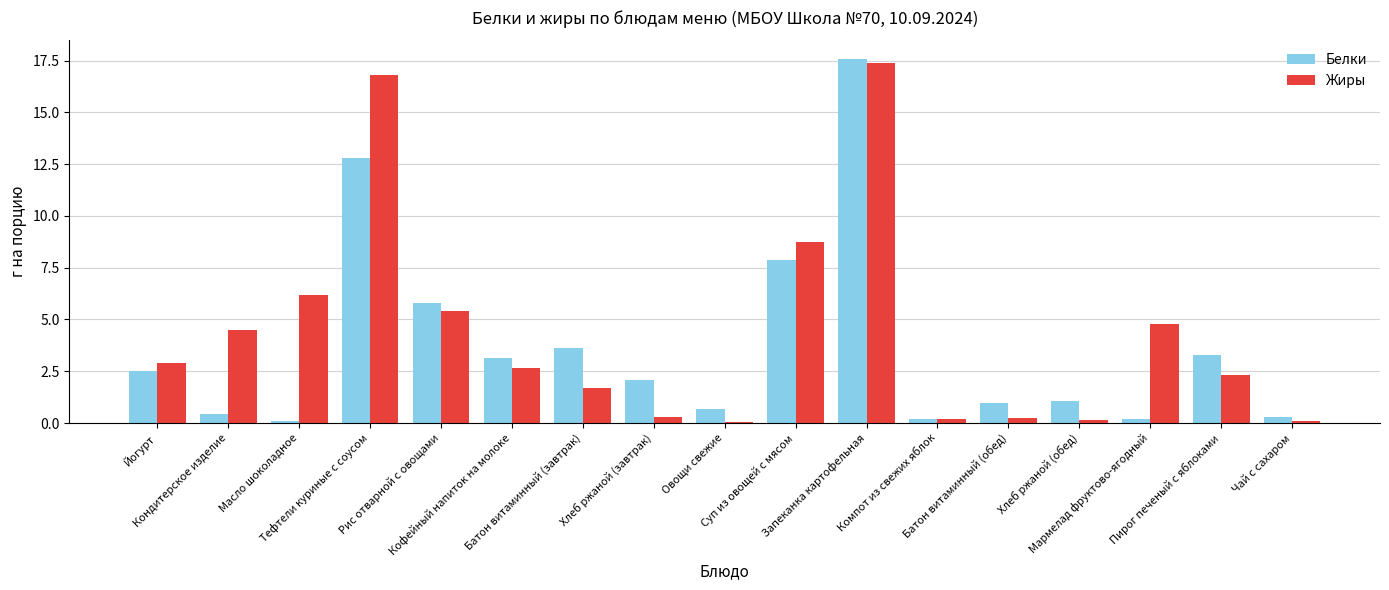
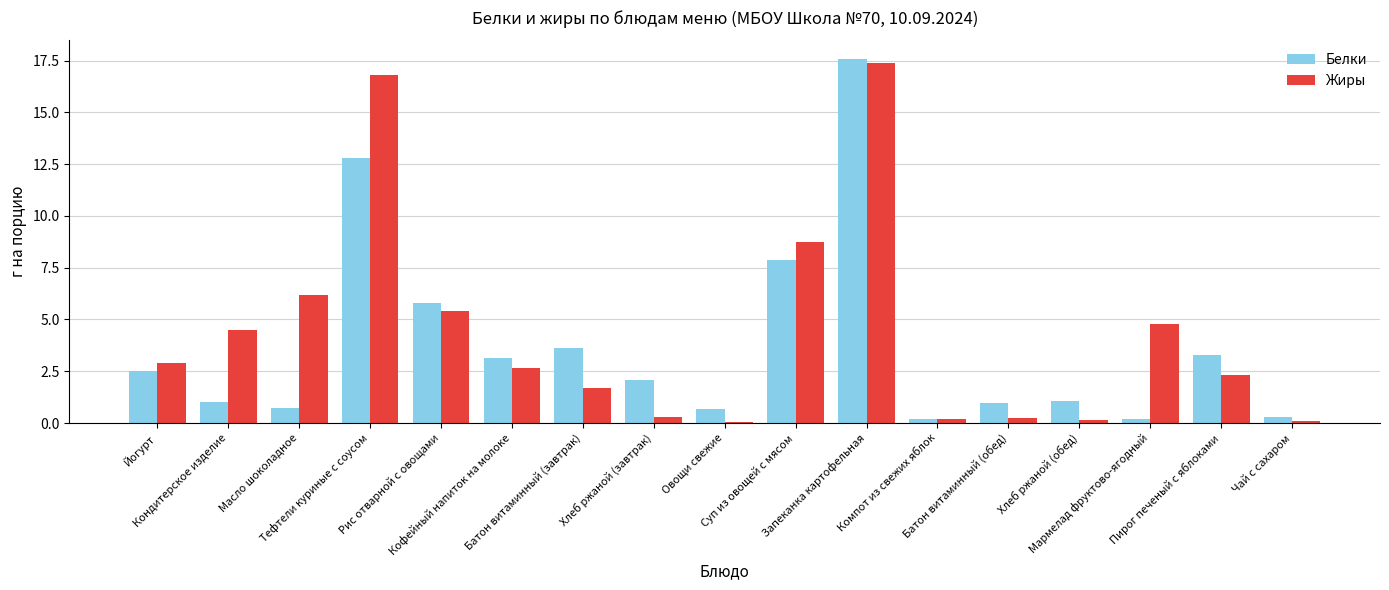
  {
    "Белки": {
      "Йогурт": 2.5,
-     "Кондитерское изделие": 0.4,
-     "Масло шоколадное": 0.1,
+     "Кондитерское изделие": 1.0,
+     "Масло шоколадное": 0.7,
      "Тефтели куриные с соусом": 12.8,
      "Рис отварной с овощами": 5.8,
      "Кофейный напиток на молоке": 3.2,
      "Батон витаминный (завтрак)": 3.6,
      "Хлеб ржаной (завтрак)": 2.1,
      "Овощи свежие": 0.7,
      "Суп из овощей с мясом": 7.9,
      "Запеканка картофельная": 17.6,
      "Компот из свежих яблок": 0.2,
      "Батон витаминный (обед)": 1.0,
      "Хлеб ржаной (обед)": 1.1,
      "Мармелад фруктово-ягодный": 0.2,
      "Пирог печеный с яблоками": 3.3,
      "Чай с сахаром": 0.3
    },
    "Жиры": {
      "Йогурт": 2.9,
      "Кондитерское изделие": 4.5,
      "Масло шоколадное": 6.2,
      "Тефтели куриные с соусом": 16.8,
      "Рис отварной с овощами": 5.4,
      "Кофейный напиток на молоке": 2.7,
      "Батон витаминный (завтрак)": 1.7,
      "Хлеб ржаной (завтрак)": 0.3,
      "Суп из овощей с мясом": 8.8,
      "Запеканка картофельная": 17.4,
      "Компот из свежих яблок": 0.2,
      "Батон витаминный (обед)": 0.2,
      "Хлеб ржаной (обед)": 0.2,
      "Мармелад фруктово-ягодный": 4.8,
      "Пирог печеный с яблоками": 2.3
    }
  }
